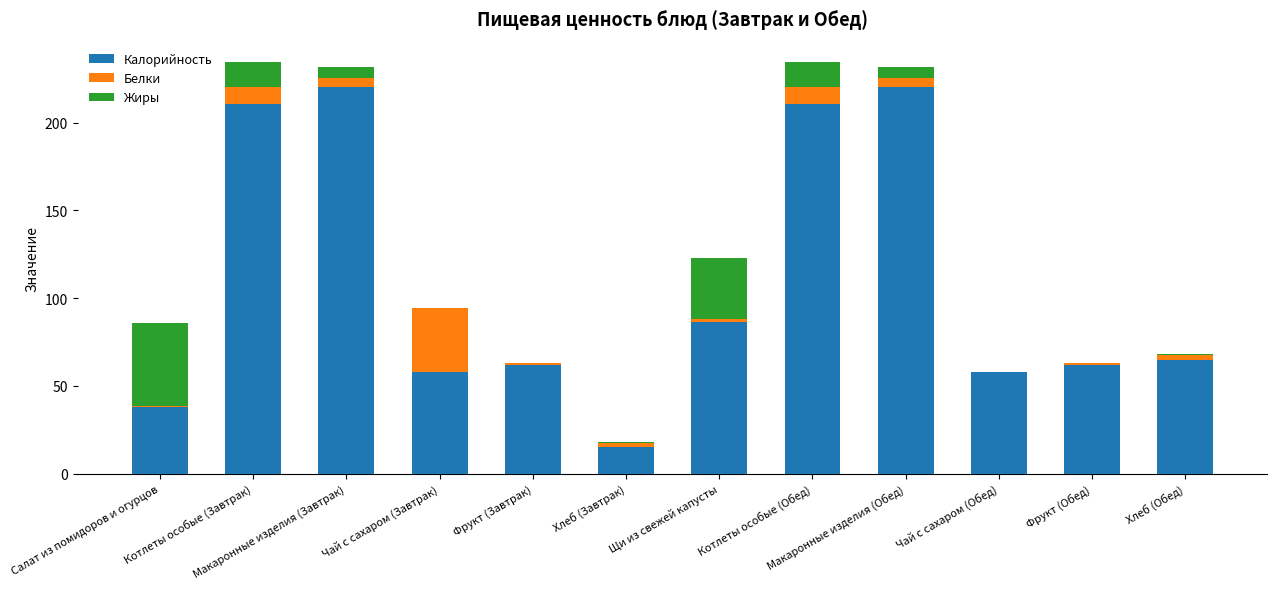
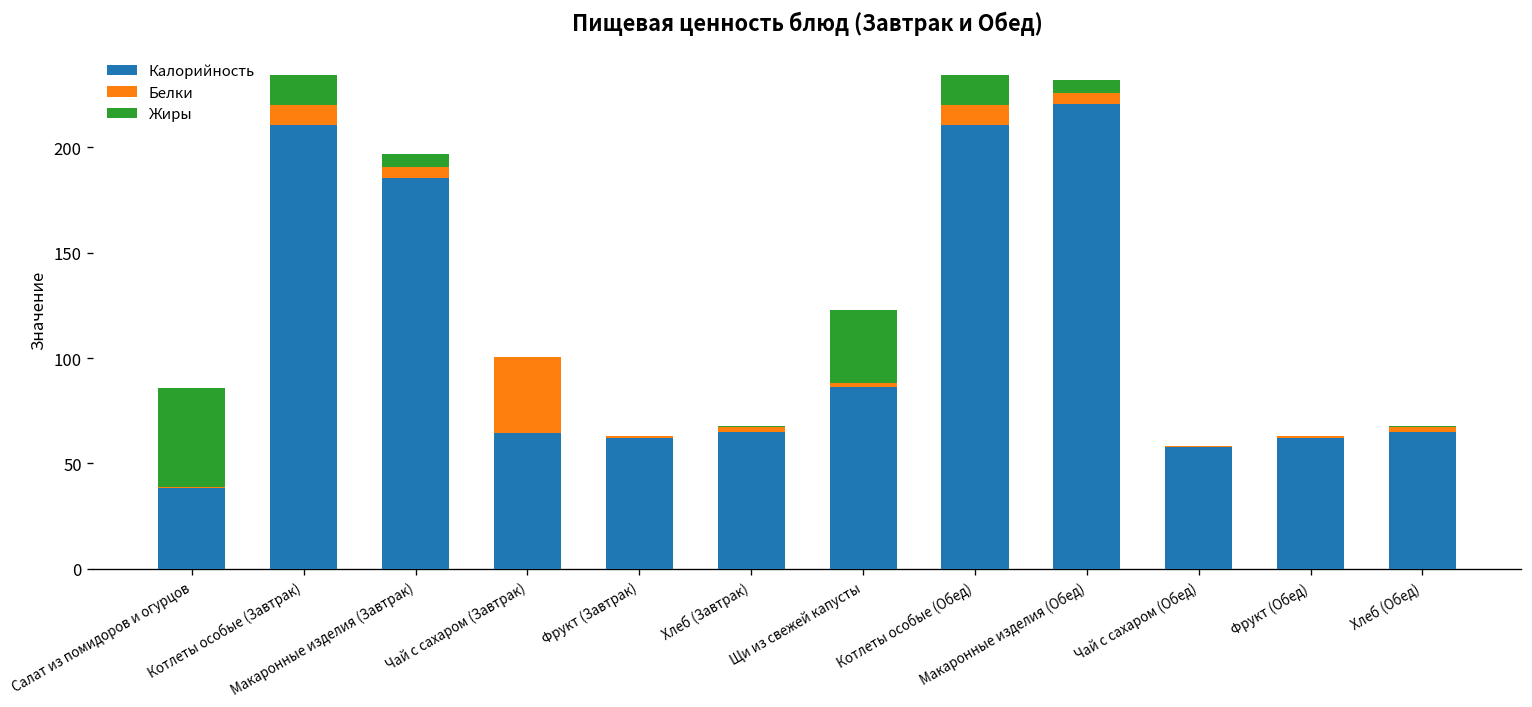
  {
    "Калорийность": {
      "Салат из помидоров и огурцов": 38,
      "Котлеты особые (Завтрак)": 211,
-     "Макаронные изделия (Завтрак)": 221,
-     "Чай с сахаром (Завтрак)": 58,
+     "Макаронные изделия (Завтрак)": 186,
+     "Чай с сахаром (Завтрак)": 64,
      "Фрукт (Завтрак)": 62,
-     "Хлеб (Завтрак)": 15,
+     "Хлеб (Завтрак)": 65,
      "Щи из свежей капусты": 86,
      "Котлеты особые (Обед)": 211,
      "Макаронные изделия (Обед)": 221,
      "Чай с сахаром (Обед)": 58,
      "Фрукт (Обед)": 62,
      "Хлеб (Обед)": 65
    },
    "Белки": {
      "Котлеты особые (Завтрак)": 10,
      "Макаронные изделия (Завтрак)": 5,
      "Чай с сахаром (Завтрак)": 36,
      "Хлеб (Завтрак)": 3,
      "Щи из свежей капусты": 2,
      "Котлеты особые (Обед)": 10,
      "Макаронные изделия (Обед)": 5,
      "Хлеб (Обед)": 3
    },
    "Жиры": {
      "Салат из помидоров и огурцов": 47,
      "Котлеты особые (Завтрак)": 14,
      "Макаронные изделия (Завтрак)": 6,
      "Чай с сахаром (Завтрак)": 0,
      "Щи из свежей капусты": 35,
      "Котлеты особые (Обед)": 14,
      "Макаронные изделия (Обед)": 6,
      "Чай с сахаром (Обед)": 0
    }
  }
